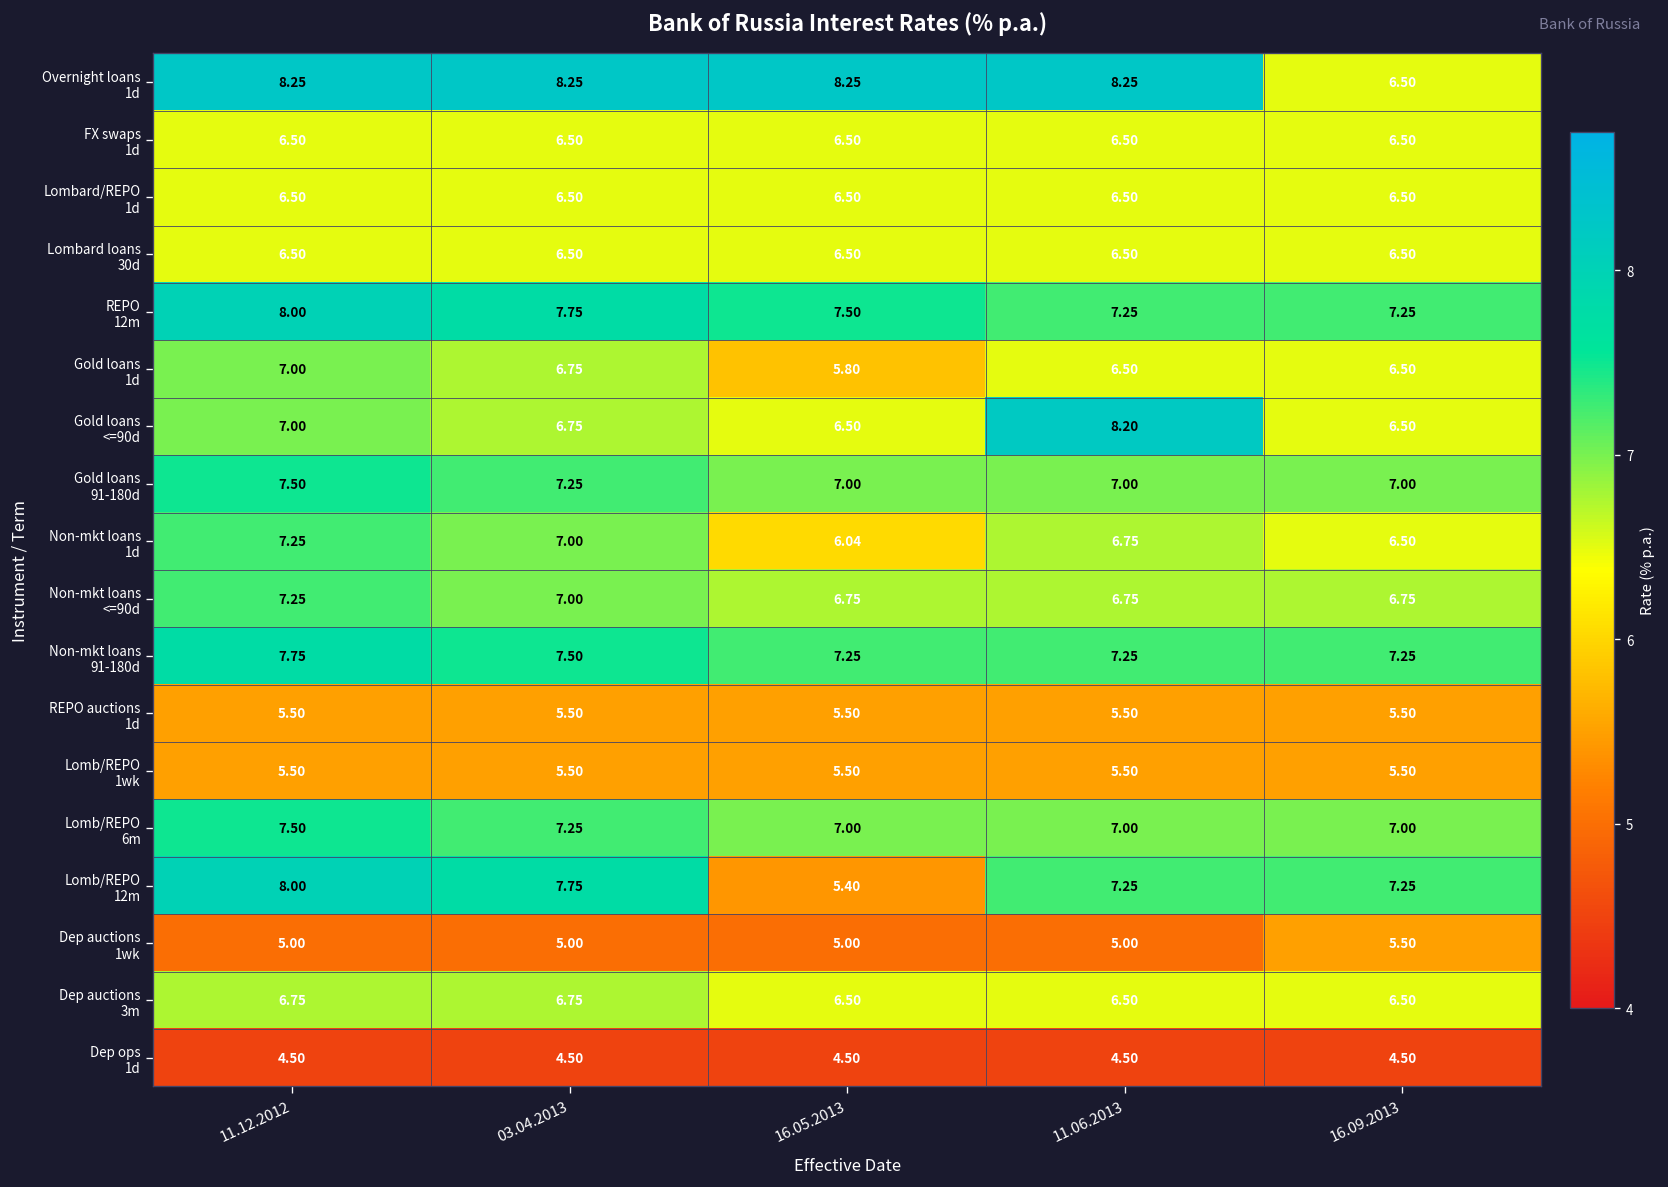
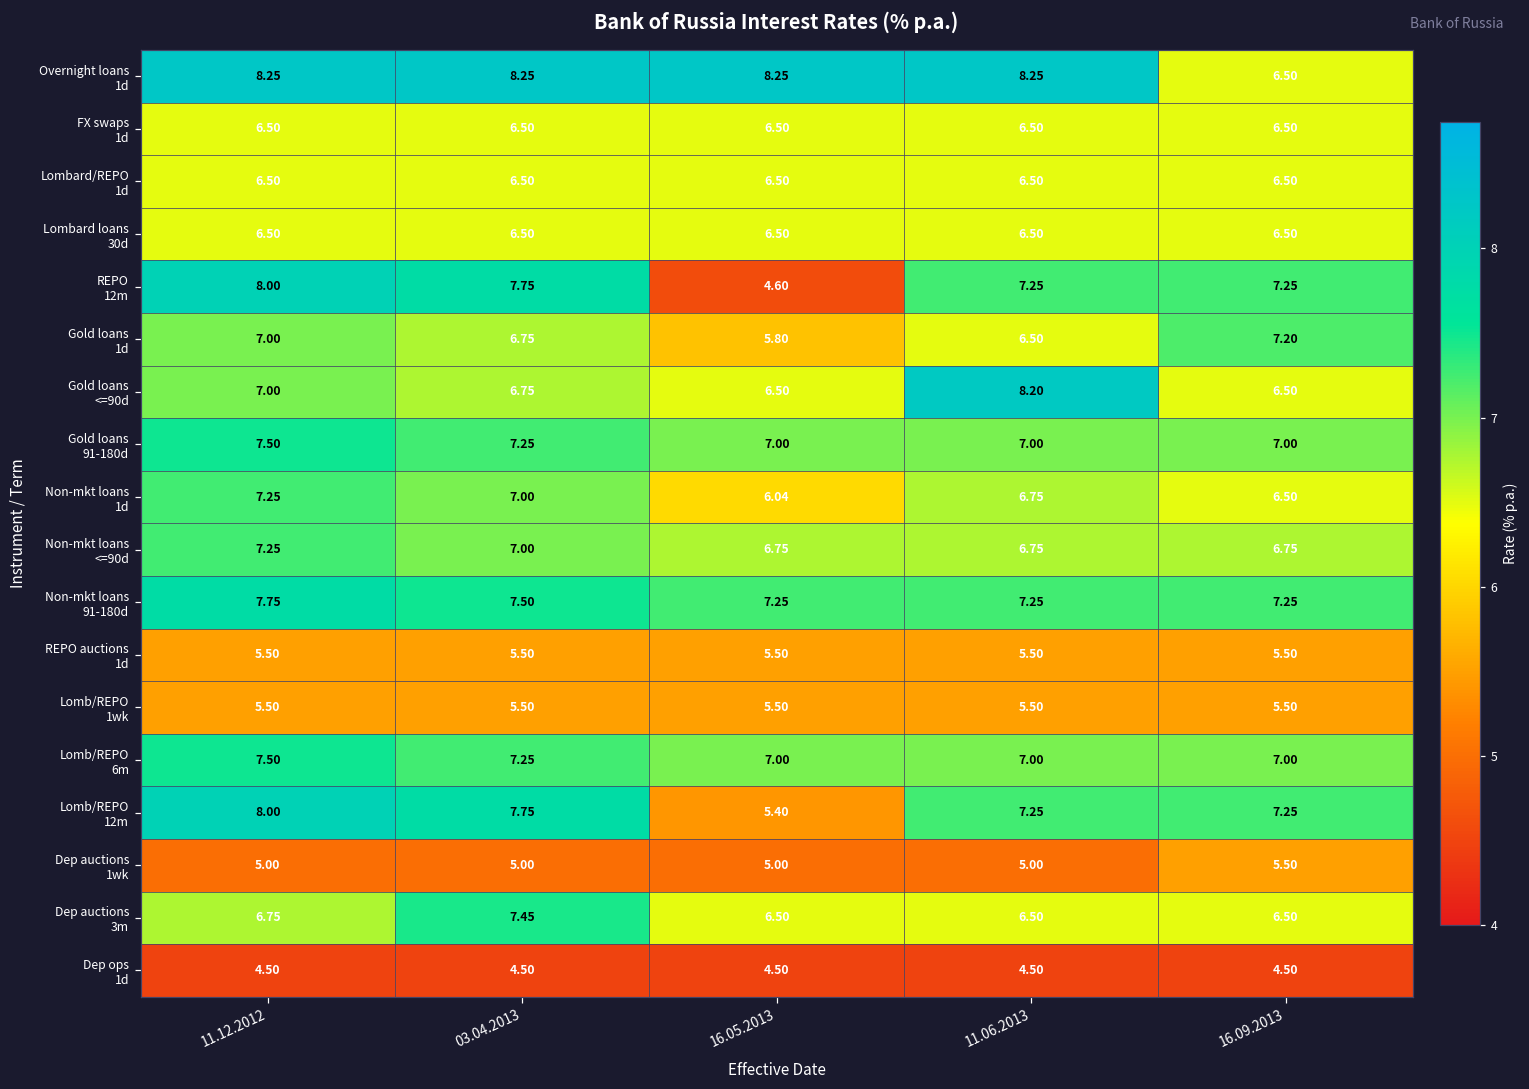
  {
    "Overnight loans 1d": {
      "11.12.2012": 8.25,
      "03.04.2013": 8.25,
      "16.05.2013": 8.25,
      "11.06.2013": 8.25,
      "16.09.2013": 6.50
    },
    "FX swaps 1d": {
      "11.12.2012": 6.50,
      "03.04.2013": 6.50,
      "16.05.2013": 6.50,
      "11.06.2013": 6.50,
      "16.09.2013": 6.50
    },
    "Lombard/REPO 1d": {
      "11.12.2012": 6.50,
      "03.04.2013": 6.50,
      "16.05.2013": 6.50,
      "11.06.2013": 6.50,
      "16.09.2013": 6.50
    },
    "Lombard loans 30d": {
      "11.12.2012": 6.50,
      "03.04.2013": 6.50,
      "16.05.2013": 6.50,
      "11.06.2013": 6.50,
      "16.09.2013": 6.50
    },
    "REPO 12m": {
      "11.12.2012": 8.00,
      "03.04.2013": 7.75,
-     "16.05.2013": 7.50,
+     "16.05.2013": 4.60,
      "11.06.2013": 7.25,
      "16.09.2013": 7.25
    },
    "Gold loans 1d": {
      "11.12.2012": 7.00,
      "03.04.2013": 6.75,
      "16.05.2013": 5.80,
      "11.06.2013": 6.50,
-     "16.09.2013": 6.50
+     "16.09.2013": 7.20
    },
    "Gold loans <=90d": {
      "11.12.2012": 7.00,
      "03.04.2013": 6.75,
      "16.05.2013": 6.50,
      "11.06.2013": 8.20,
      "16.09.2013": 6.50
    },
    "Gold loans 91-180d": {
      "11.12.2012": 7.50,
      "03.04.2013": 7.25,
      "16.05.2013": 7.00,
      "11.06.2013": 7.00,
      "16.09.2013": 7.00
    },
    "Non-mkt loans 1d": {
      "11.12.2012": 7.25,
      "03.04.2013": 7.00,
      "16.05.2013": 6.04,
      "11.06.2013": 6.75,
      "16.09.2013": 6.50
    },
    "Non-mkt loans <=90d": {
      "11.12.2012": 7.25,
      "03.04.2013": 7.00,
      "16.05.2013": 6.75,
      "11.06.2013": 6.75,
      "16.09.2013": 6.75
    },
    "Non-mkt loans 91-180d": {
      "11.12.2012": 7.75,
      "03.04.2013": 7.50,
      "16.05.2013": 7.25,
      "11.06.2013": 7.25,
      "16.09.2013": 7.25
    },
    "REPO auctions 1d": {
      "11.12.2012": 5.50,
      "03.04.2013": 5.50,
      "16.05.2013": 5.50,
      "11.06.2013": 5.50,
      "16.09.2013": 5.50
    },
    "Lomb/REPO 1wk": {
      "11.12.2012": 5.50,
      "03.04.2013": 5.50,
      "16.05.2013": 5.50,
      "11.06.2013": 5.50,
      "16.09.2013": 5.50
    },
    "Lomb/REPO 6m": {
      "11.12.2012": 7.50,
      "03.04.2013": 7.25,
      "16.05.2013": 7.00,
      "11.06.2013": 7.00,
      "16.09.2013": 7.00
    },
    "Lomb/REPO 12m": {
      "11.12.2012": 8.00,
      "03.04.2013": 7.75,
      "16.05.2013": 5.40,
      "11.06.2013": 7.25,
      "16.09.2013": 7.25
    },
    "Dep auctions 1wk": {
      "11.12.2012": 5.00,
      "03.04.2013": 5.00,
      "16.05.2013": 5.00,
      "11.06.2013": 5.00,
      "16.09.2013": 5.50
    },
    "Dep auctions 3m": {
      "11.12.2012": 6.75,
-     "03.04.2013": 6.75,
+     "03.04.2013": 7.45,
      "16.05.2013": 6.50,
      "11.06.2013": 6.50,
      "16.09.2013": 6.50
    },
    "Dep ops 1d": {
      "11.12.2012": 4.50,
      "03.04.2013": 4.50,
      "16.05.2013": 4.50,
      "11.06.2013": 4.50,
      "16.09.2013": 4.50
    }
  }
